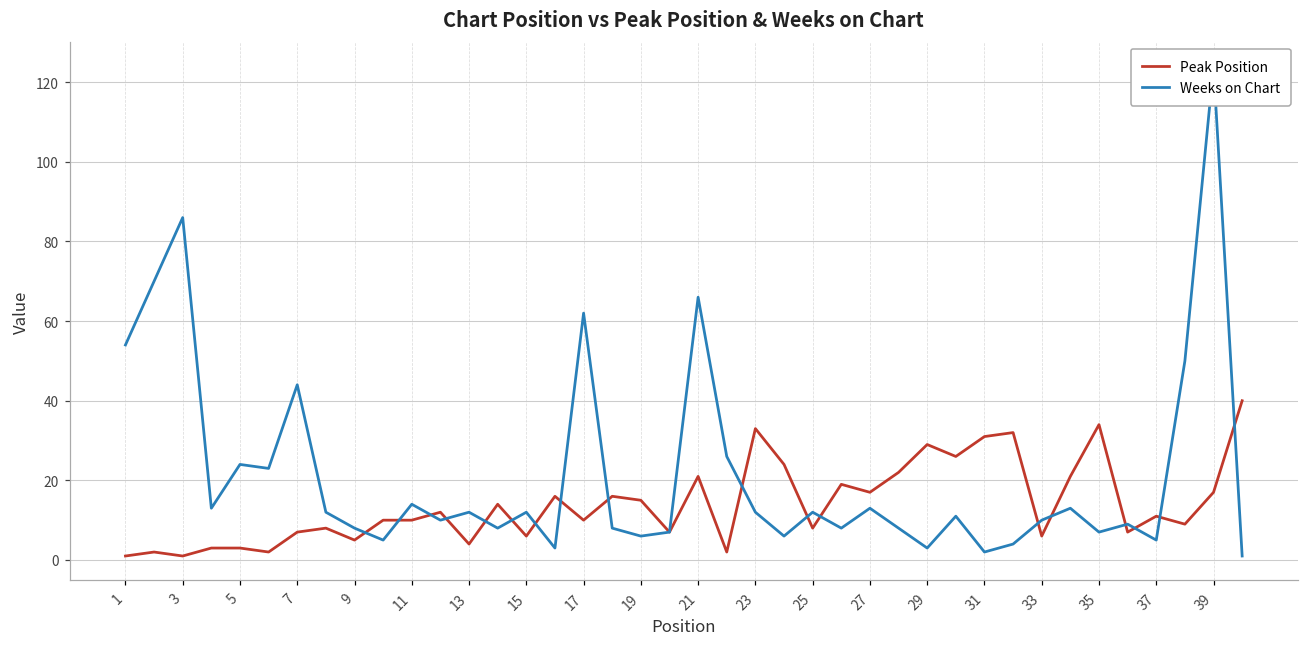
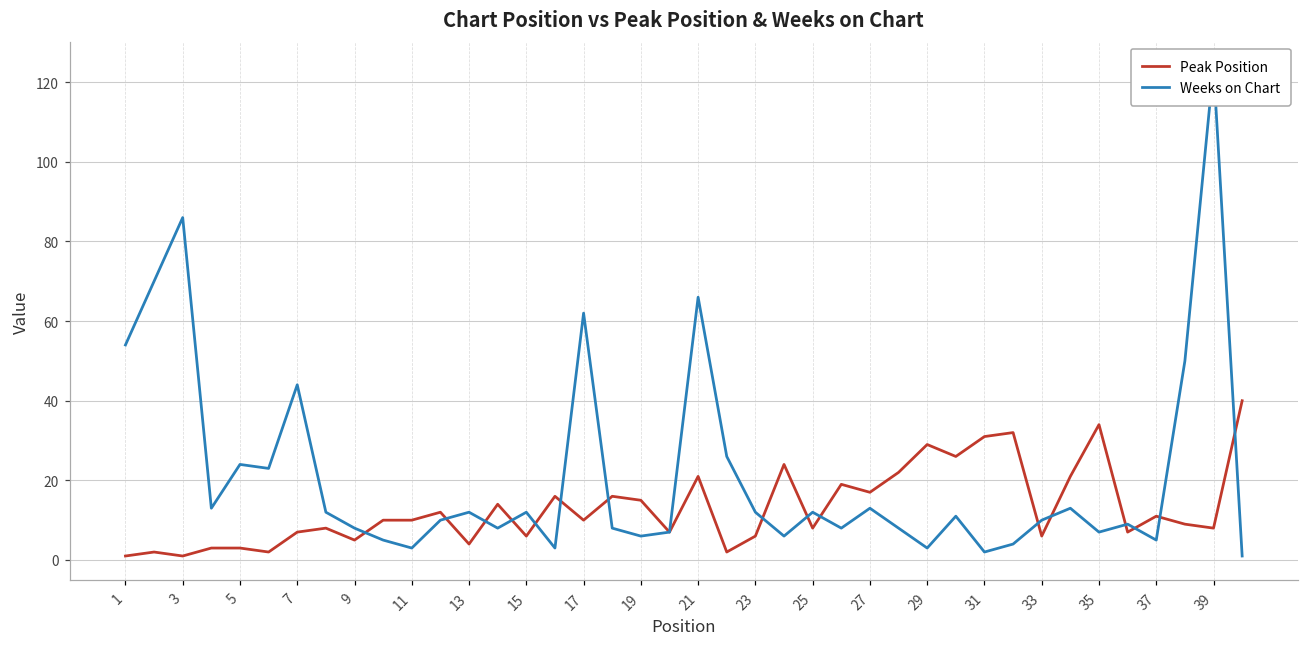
  {
    "Peak Position": {
      "1": 1,
      "3": 1,
      "5": 3,
      "7": 7,
      "9": 5,
      "11": 10,
      "13": 4,
      "15": 6,
      "17": 10,
      "19": 15,
      "21": 21,
-     "23": 33,
+     "23": 6,
      "25": 8,
      "27": 17,
      "29": 29,
      "31": 31,
      "33": 6,
      "35": 34,
      "37": 11,
-     "39": 17
+     "39": 8
    },
    "Weeks on Chart": {
      "1": 54,
      "3": 86,
      "5": 24,
      "7": 44,
      "9": 8,
-     "11": 14,
+     "11": 3,
      "13": 12,
      "15": 12,
      "17": 62,
      "19": 6,
      "21": 66,
      "23": 12,
      "25": 12,
      "27": 13,
      "29": 3,
      "31": 2,
      "33": 10,
      "35": 7,
      "37": 5
    }
  }
